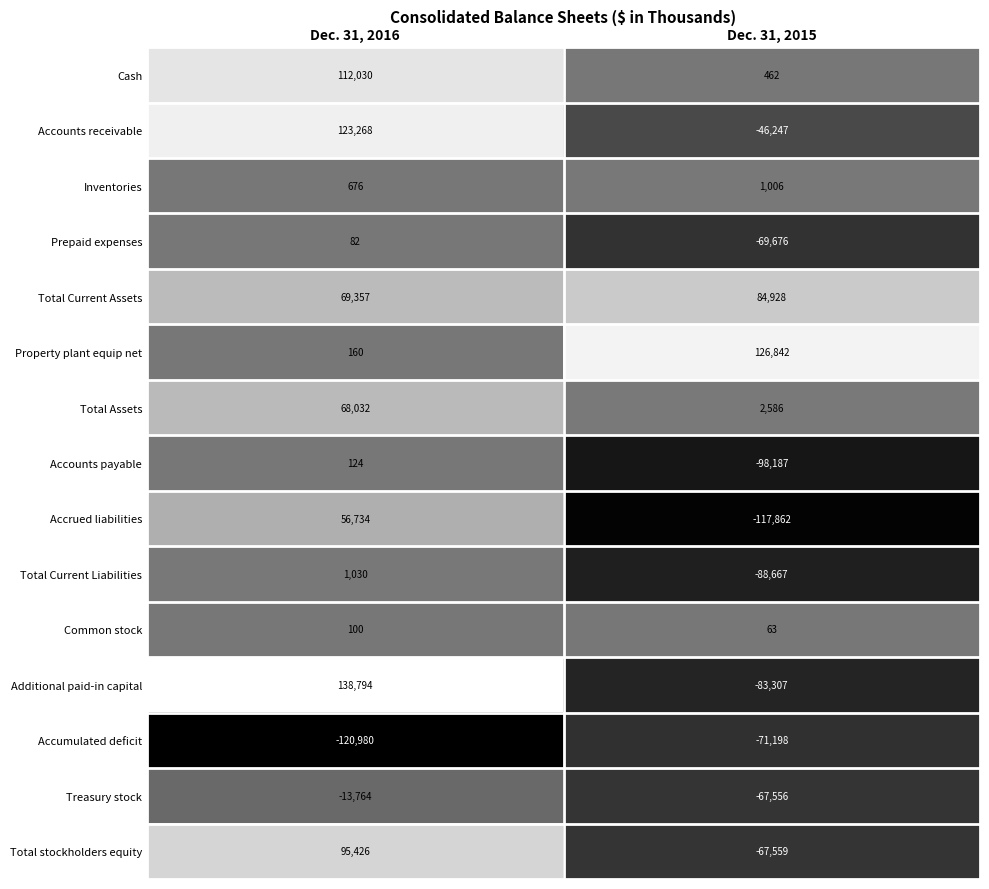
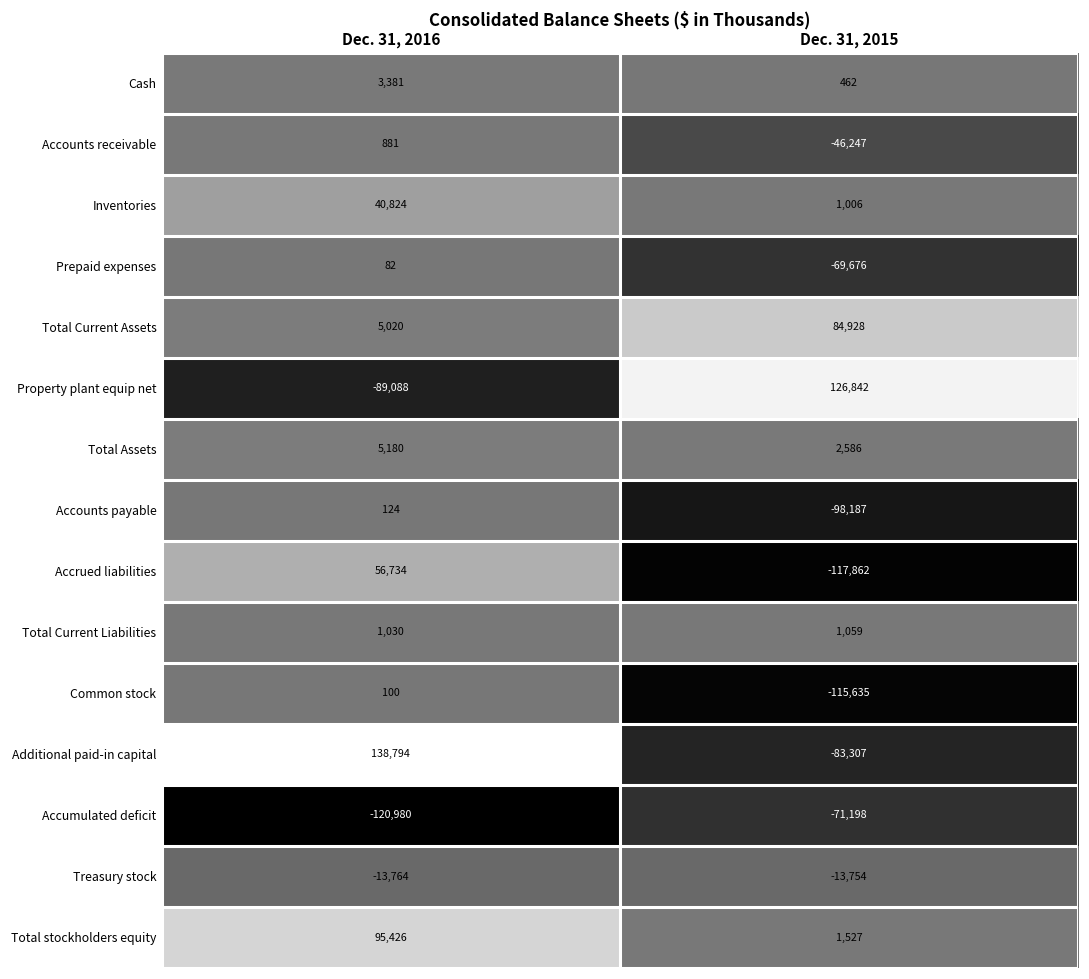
  {
    "Cash": {
-     "Dec. 31, 2016": "112,030",
+     "Dec. 31, 2016": "3,381",
      "Dec. 31, 2015": "462"
    },
    "Accounts receivable": {
-     "Dec. 31, 2016": "123,268",
+     "Dec. 31, 2016": "881",
      "Dec. 31, 2015": "-46,247"
    },
    "Inventories": {
-     "Dec. 31, 2016": "676",
+     "Dec. 31, 2016": "40,824",
      "Dec. 31, 2015": "1,006"
    },
    "Prepaid expenses": {
      "Dec. 31, 2016": "82",
      "Dec. 31, 2015": "-69,676"
    },
    "Total Current Assets": {
-     "Dec. 31, 2016": "69,357",
+     "Dec. 31, 2016": "5,020",
      "Dec. 31, 2015": "84,928"
    },
    "Property plant equip net": {
-     "Dec. 31, 2016": "160",
+     "Dec. 31, 2016": "-89,088",
      "Dec. 31, 2015": "126,842"
    },
    "Total Assets": {
-     "Dec. 31, 2016": "68,032",
+     "Dec. 31, 2016": "5,180",
      "Dec. 31, 2015": "2,586"
    },
    "Accounts payable": {
      "Dec. 31, 2016": "124",
      "Dec. 31, 2015": "-98,187"
    },
    "Accrued liabilities": {
      "Dec. 31, 2016": "56,734",
      "Dec. 31, 2015": "-117,862"
    },
    "Total Current Liabilities": {
      "Dec. 31, 2016": "1,030",
-     "Dec. 31, 2015": "-88,667"
+     "Dec. 31, 2015": "1,059"
    },
    "Common stock": {
      "Dec. 31, 2016": "100",
-     "Dec. 31, 2015": "63"
+     "Dec. 31, 2015": "-115,635"
    },
    "Additional paid-in capital": {
      "Dec. 31, 2016": "138,794",
      "Dec. 31, 2015": "-83,307"
    },
    "Accumulated deficit": {
      "Dec. 31, 2016": "-120,980",
      "Dec. 31, 2015": "-71,198"
    },
    "Treasury stock": {
      "Dec. 31, 2016": "-13,764",
-     "Dec. 31, 2015": "-67,556"
+     "Dec. 31, 2015": "-13,754"
    },
    "Total stockholders equity": {
      "Dec. 31, 2016": "95,426",
-     "Dec. 31, 2015": "-67,559"
+     "Dec. 31, 2015": "1,527"
    }
  }
